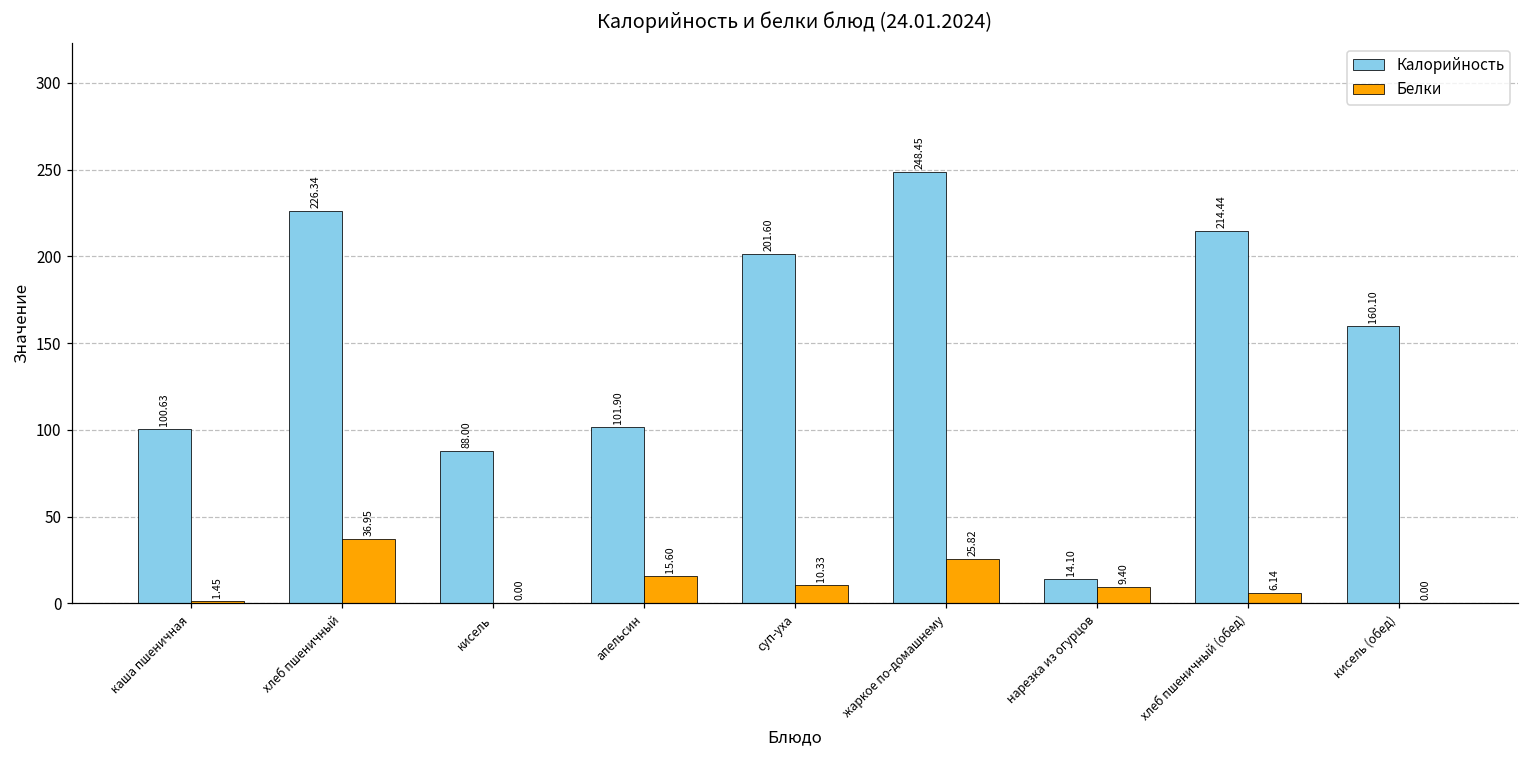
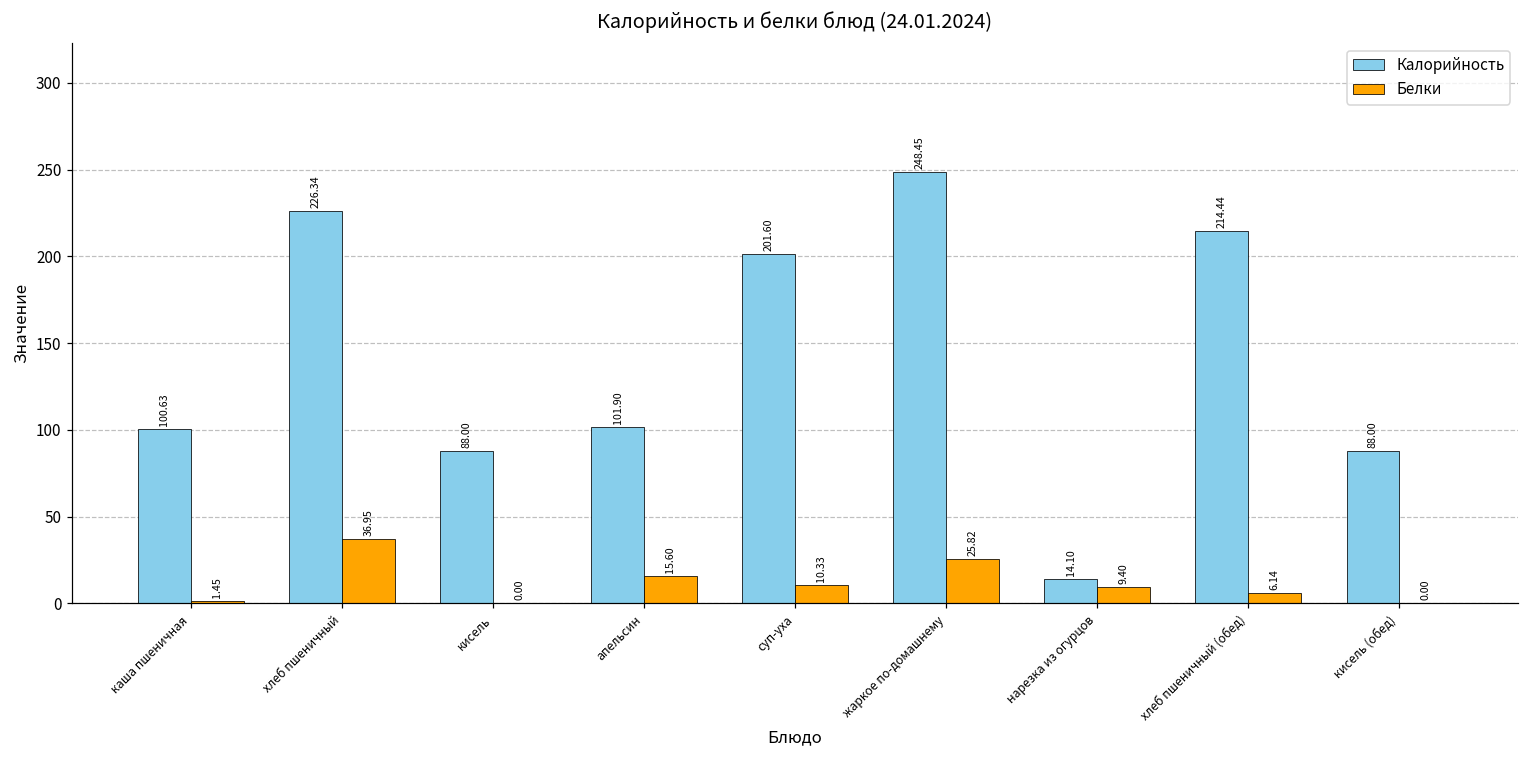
  {
    "Калорийность": {
      "каша пшеничная": 100.63,
      "хлеб пшеничный": 226.34,
      "кисель": 88.00,
      "апельсин": 101.90,
      "суп-уха": 201.60,
      "жаркое по-домашнему": 248.45,
      "нарезка из огурцов": 14.10,
      "хлеб пшеничный (обед)": 214.44,
-     "кисель (обед)": 160.10
+     "кисель (обед)": 88.00
    },
    "Белки": {
      "каша пшеничная": 1.45,
      "хлеб пшеничный": 36.95,
      "кисель": 0.00,
      "апельсин": 15.60,
      "суп-уха": 10.33,
      "жаркое по-домашнему": 25.82,
      "нарезка из огурцов": 9.40,
      "хлеб пшеничный (обед)": 6.14,
      "кисель (обед)": 0.00
    }
  }
